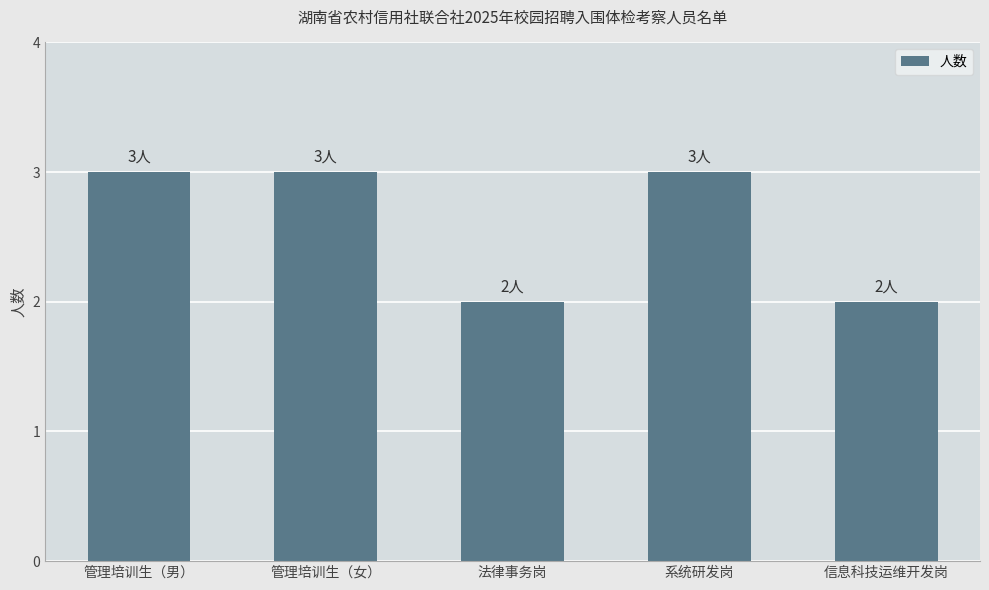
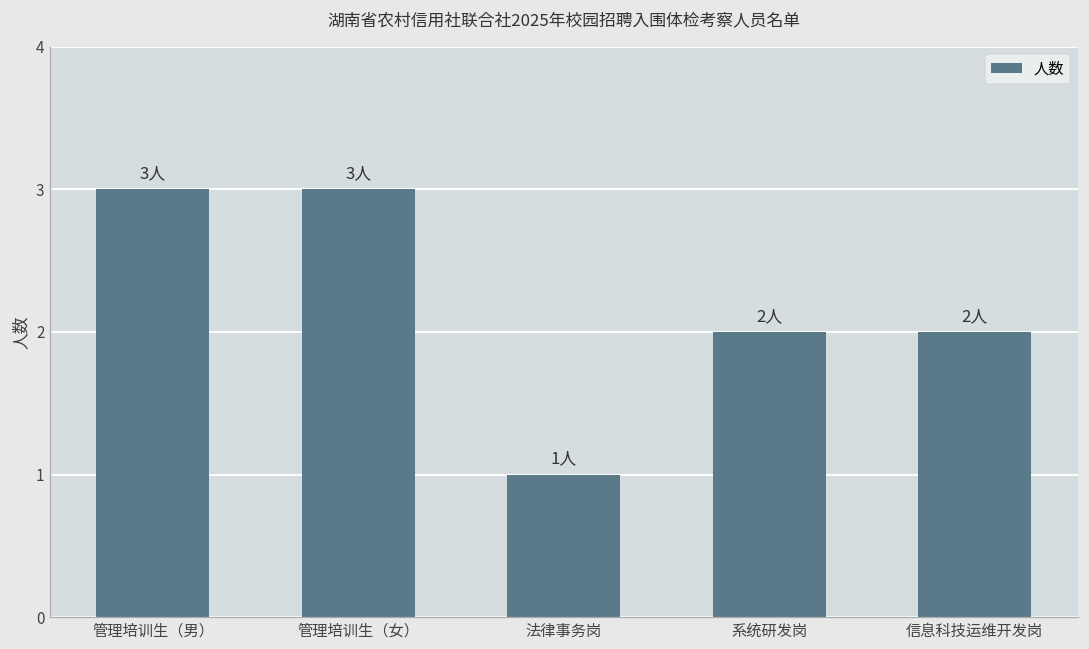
  {
    "管理培训生（男）": "3人",
    "管理培训生（女）": "3人",
-   "法律事务岗": "2人",
-   "系统研发岗": "3人",
+   "法律事务岗": "1人",
+   "系统研发岗": "2人",
    "信息科技运维开发岗": "2人"
  }
